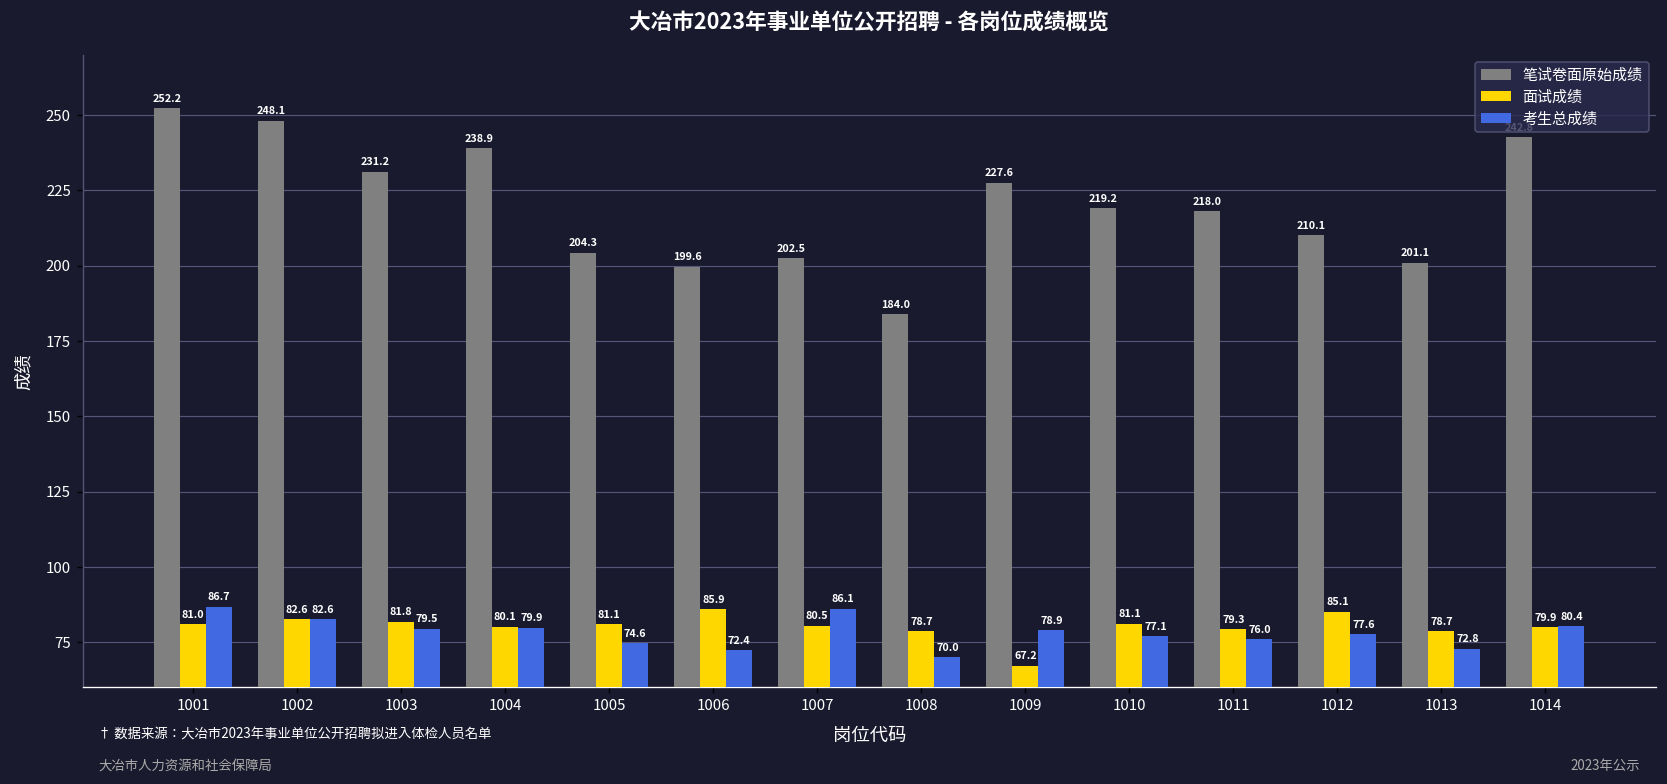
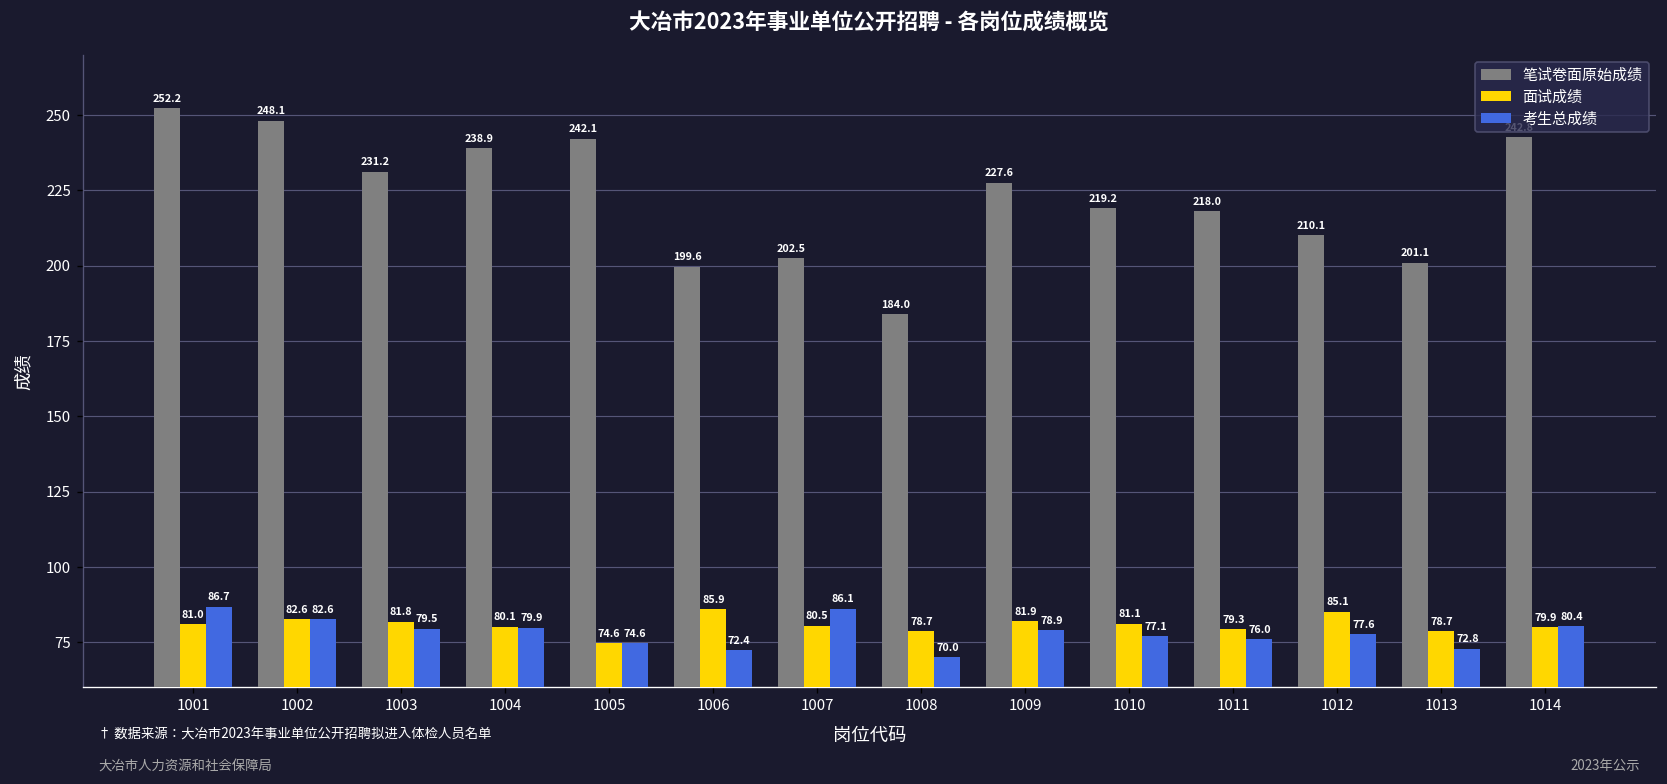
  {
    "笔试卷面原始成绩": {
      "1001": 252.2,
      "1002": 248.1,
      "1003": 231.2,
      "1004": 238.9,
-     "1005": 204.3,
+     "1005": 242.1,
      "1006": 199.6,
      "1007": 202.5,
      "1008": 184.0,
      "1009": 227.6,
      "1010": 219.2,
      "1011": 218.0,
      "1012": 210.1,
      "1013": 201.1
    },
    "面试成绩": {
      "1001": 81.0,
      "1002": 82.6,
      "1003": 81.8,
      "1004": 80.1,
-     "1005": 81.1,
+     "1005": 74.6,
      "1006": 85.9,
      "1007": 80.5,
      "1008": 78.7,
-     "1009": 67.2,
+     "1009": 81.9,
      "1010": 81.1,
      "1011": 79.3,
      "1012": 85.1,
      "1013": 78.7,
      "1014": 79.9
    },
    "考生总成绩": {
      "1001": 86.7,
      "1002": 82.6,
      "1003": 79.5,
      "1004": 79.9,
      "1005": 74.6,
      "1006": 72.4,
      "1007": 86.1,
      "1008": 70.0,
      "1009": 78.9,
      "1010": 77.1,
      "1011": 76.0,
      "1012": 77.6,
      "1013": 72.8,
      "1014": 80.4
    }
  }
